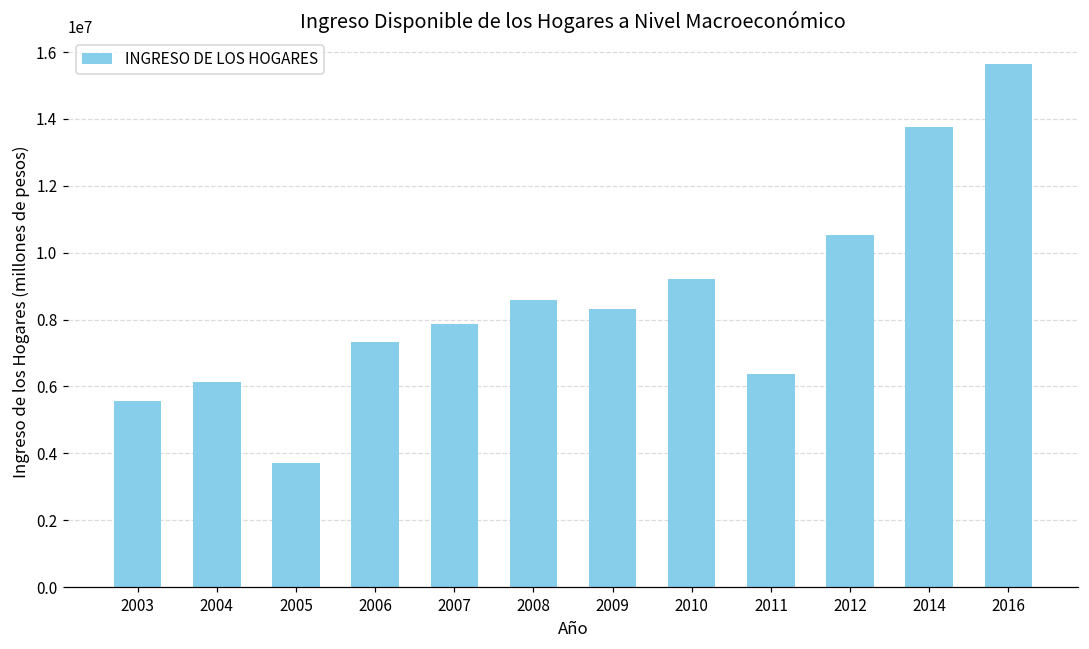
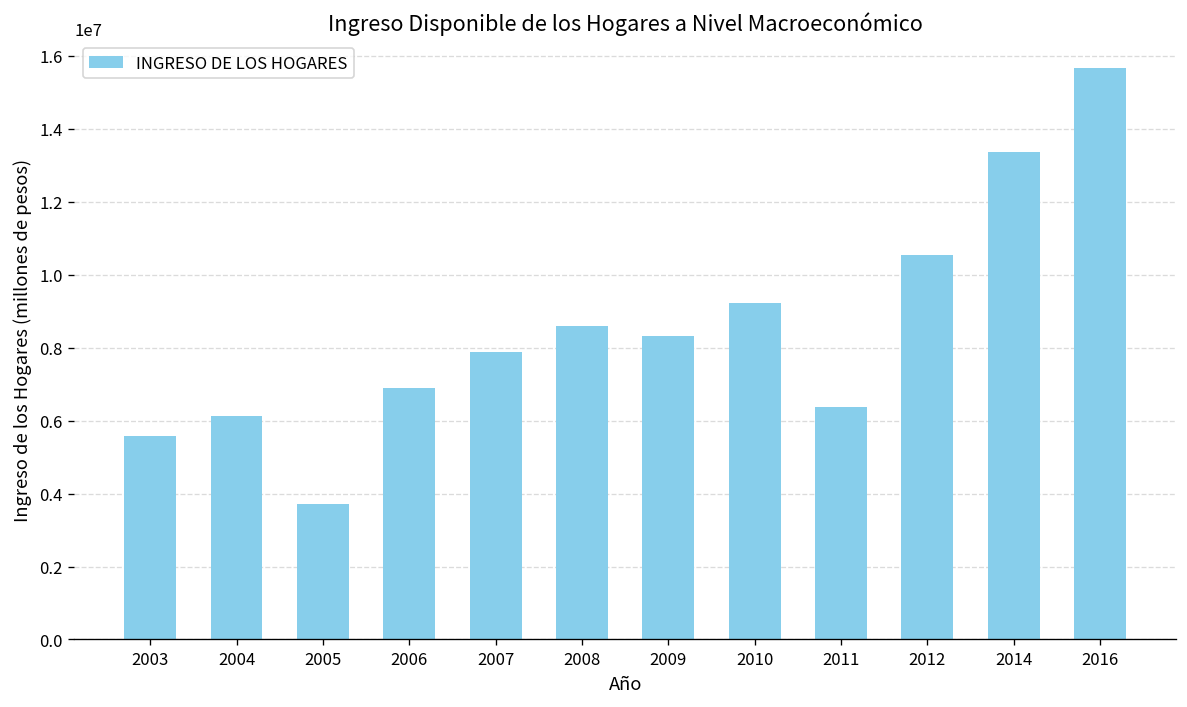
  {
    "2003": 5600000,
    "2004": 6100000,
    "2005": 3700000,
-   "2006": 7300000,
+   "2006": 6900000,
    "2007": 7900000,
    "2008": 8600000,
    "2009": 8300000,
    "2010": 9200000,
    "2011": 6400000,
    "2012": 10500000,
-   "2014": 13800000,
+   "2014": 13400000,
    "2016": 15700000
  }
